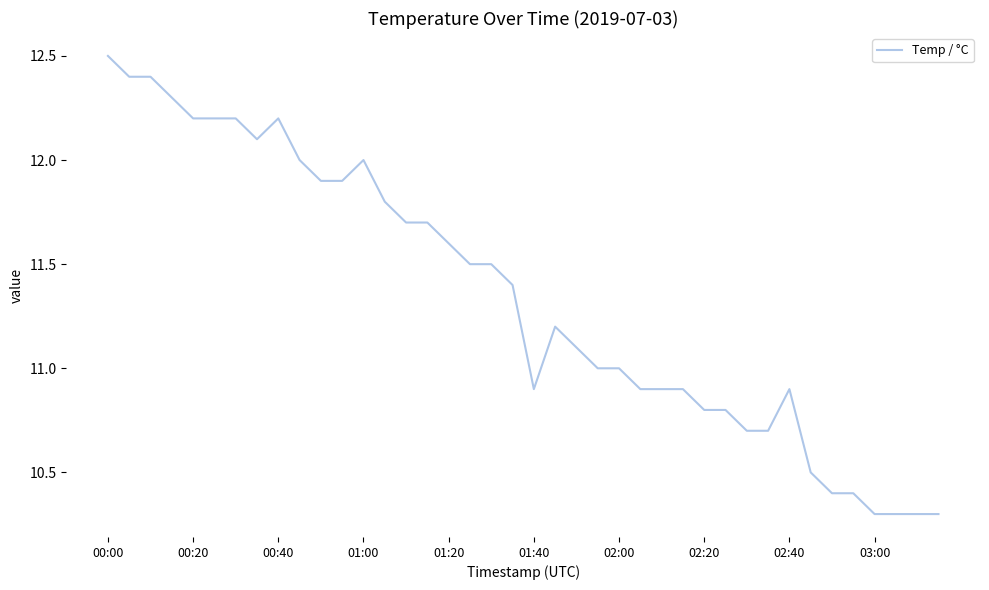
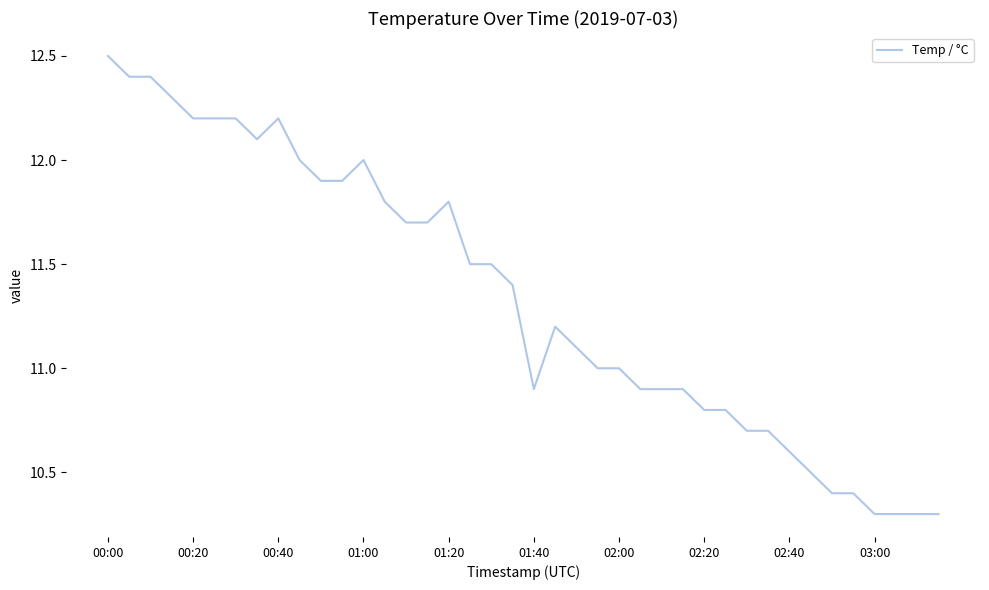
  {
    "00:00": 12.5,
    "00:20": 12.2,
    "00:40": 12.2,
    "01:00": 12.0,
-   "01:20": 11.6,
+   "01:20": 11.8,
    "01:40": 10.9,
    "02:00": 11.0,
    "02:20": 10.8,
-   "02:40": 10.9,
+   "02:40": 10.6,
    "03:00": 10.3
  }
